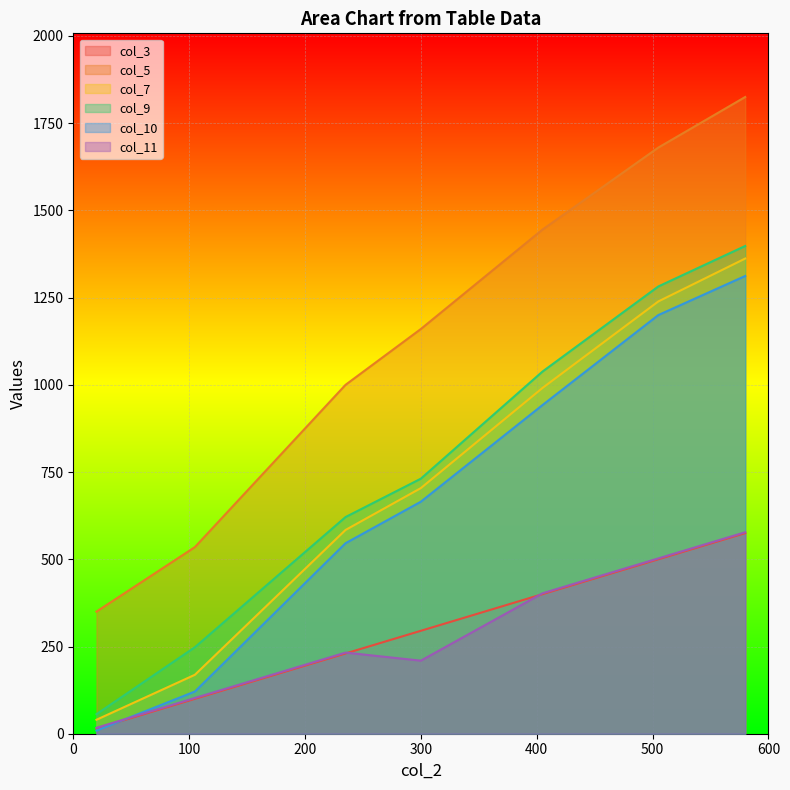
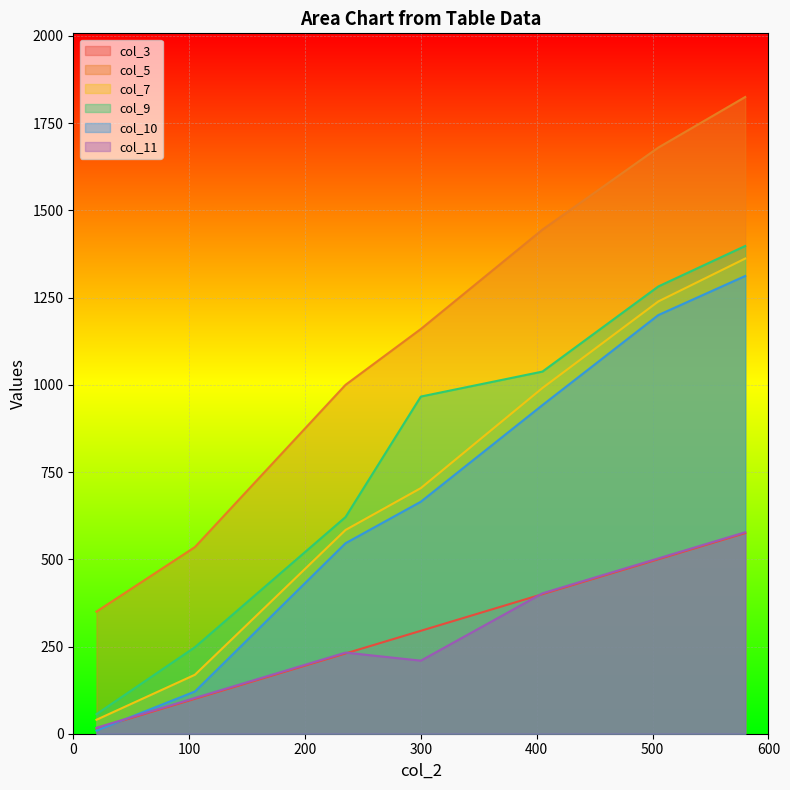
  {
    "col_9": {
-     "300": 730
+     "300": 970
    },
    "col_10": {
      "300": 670
    },
    "col_11": {
      "300": 210
    }
  }
